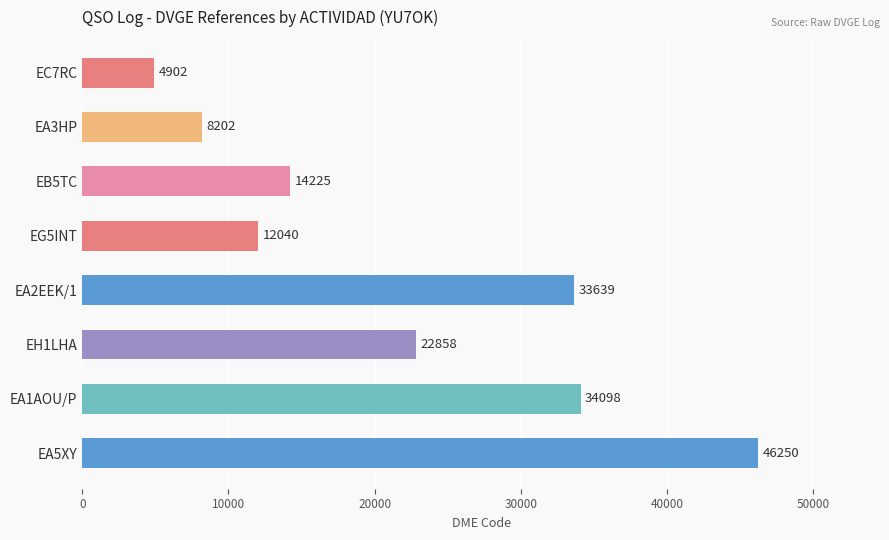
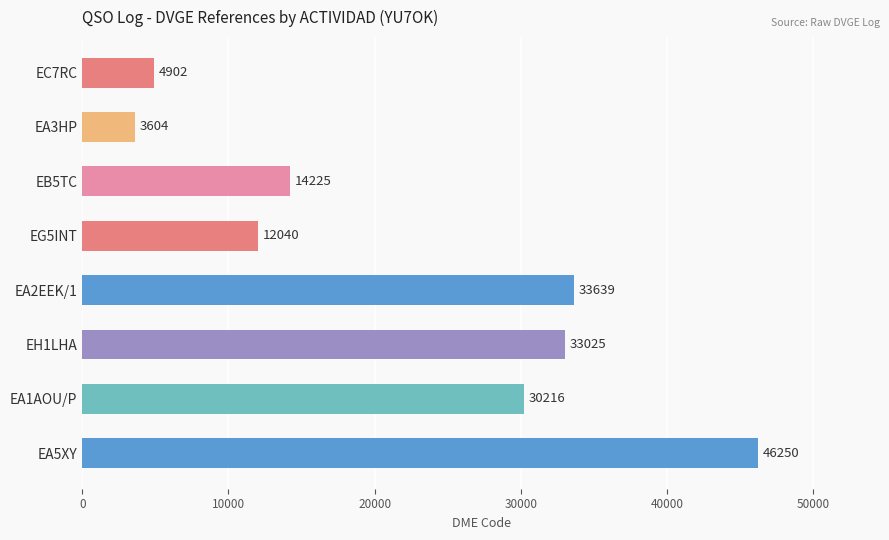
  {
    "EC7RC": 4902,
-   "EA3HP": 8202,
+   "EA3HP": 3604,
    "EB5TC": 14225,
    "EG5INT": 12040,
    "EA2EEK/1": 33639,
-   "EH1LHA": 22858,
-   "EA1AOU/P": 34098,
+   "EH1LHA": 33025,
+   "EA1AOU/P": 30216,
    "EA5XY": 46250
  }
